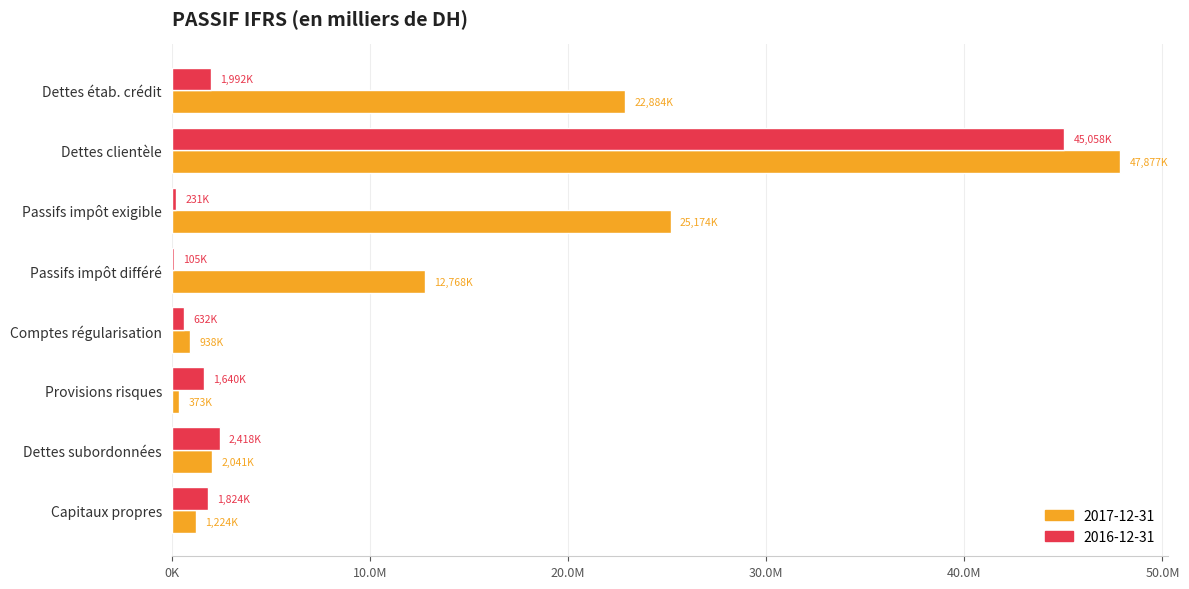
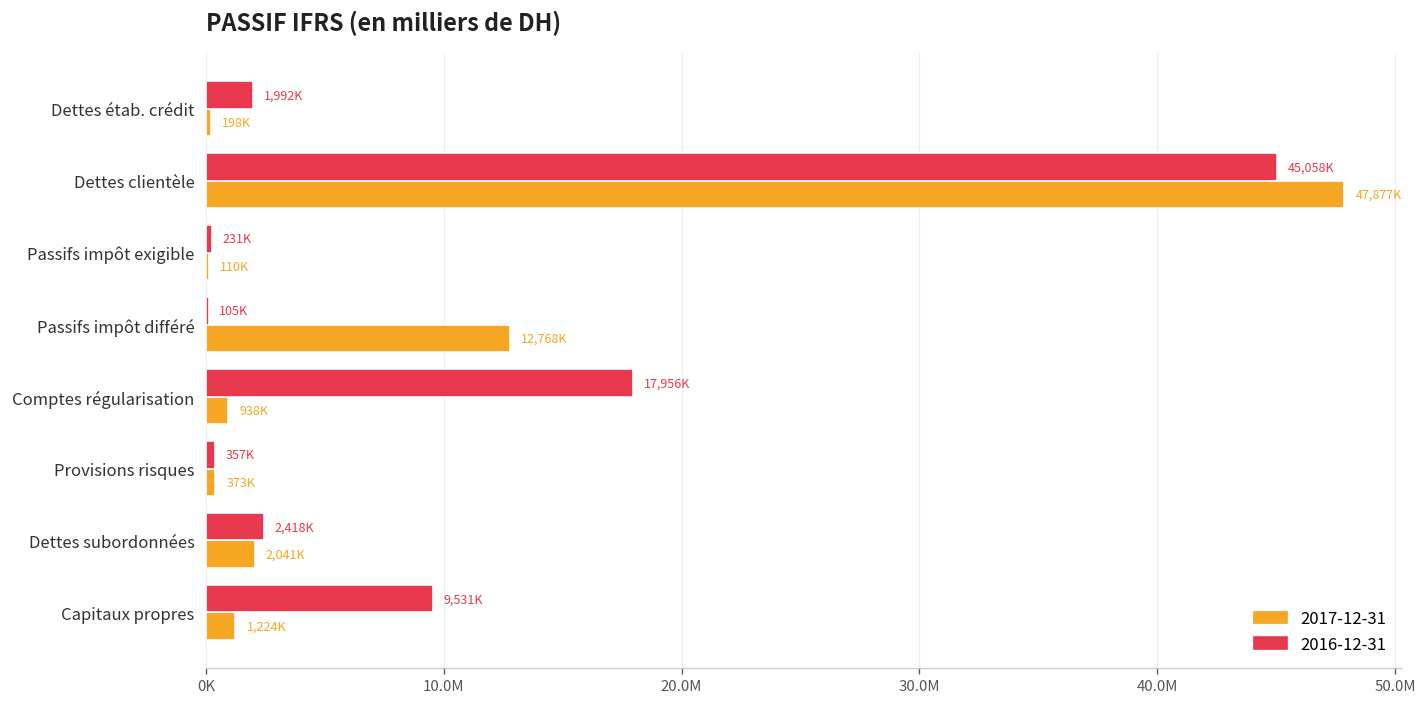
  {
    "2017-12-31": {
-     "Dettes étab. crédit": "22,884K",
+     "Dettes étab. crédit": "198K",
      "Dettes clientèle": "47,877K",
-     "Passifs impôt exigible": "25,174K",
+     "Passifs impôt exigible": "110K",
      "Passifs impôt différé": "12,768K",
      "Comptes régularisation": "938K",
      "Provisions risques": "373K",
      "Dettes subordonnées": "2,041K",
      "Capitaux propres": "1,224K"
    },
    "2016-12-31": {
      "Dettes étab. crédit": "1,992K",
      "Dettes clientèle": "45,058K",
      "Passifs impôt exigible": "231K",
      "Passifs impôt différé": "105K",
-     "Comptes régularisation": "632K",
-     "Provisions risques": "1,640K",
+     "Comptes régularisation": "17,956K",
+     "Provisions risques": "357K",
      "Dettes subordonnées": "2,418K",
-     "Capitaux propres": "1,824K"
+     "Capitaux propres": "9,531K"
    }
  }
